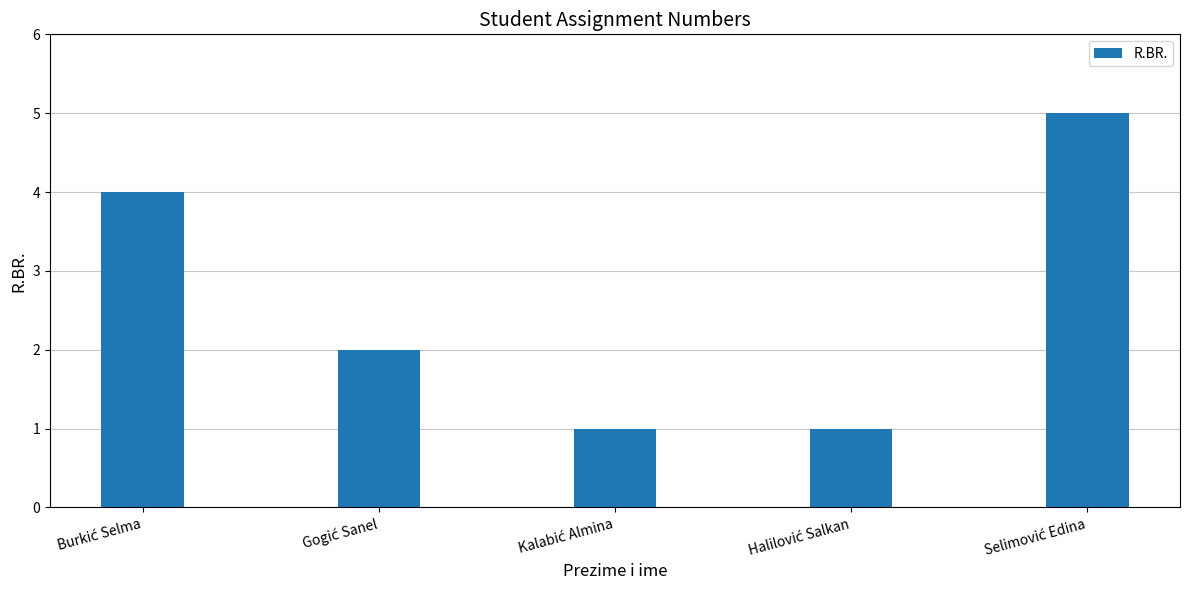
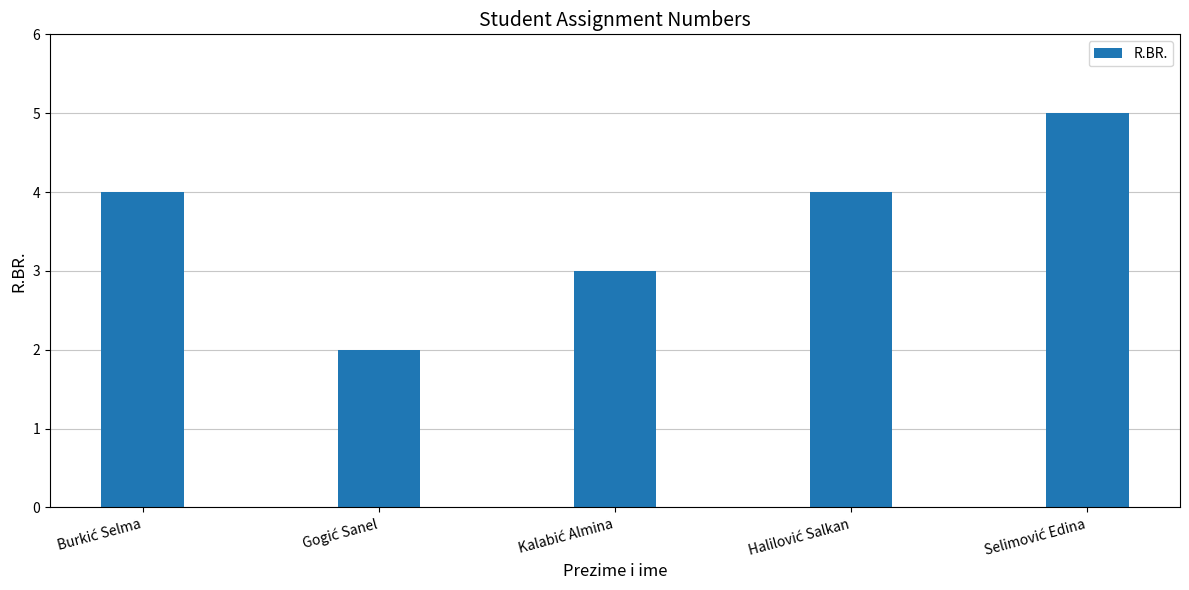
  {
    "Burkić Selma": 4,
    "Gogić Sanel": 2,
-   "Kalabić Almina": 1,
-   "Halilović Salkan": 1,
+   "Kalabić Almina": 3,
+   "Halilović Salkan": 4,
    "Selimović Edina": 5
  }
